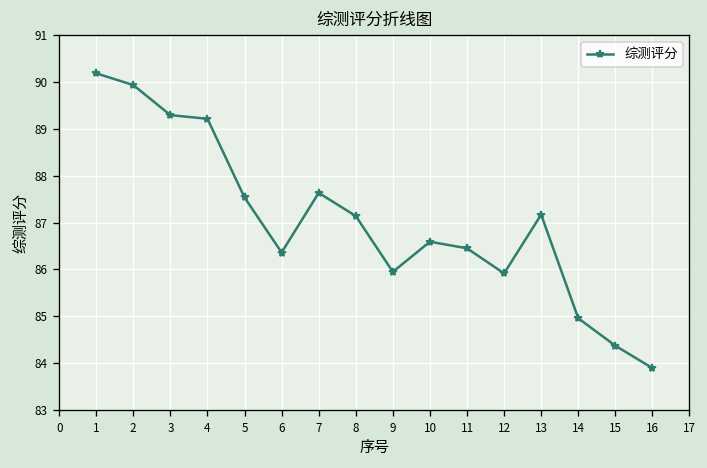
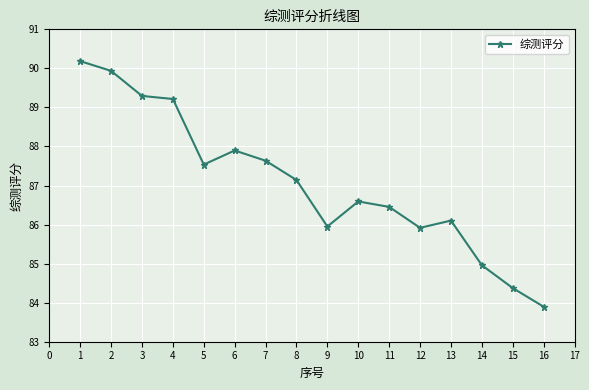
  {
    "1": 90.2,
    "2": 89.9,
    "3": 89.3,
    "4": 89.2,
    "5": 87.5,
-   "6": 86.4,
+   "6": 87.9,
    "7": 87.6,
    "8": 87.1,
    "9": 85.9,
    "10": 86.6,
    "11": 86.5,
    "12": 85.9,
-   "13": 87.2,
+   "13": 86.1,
    "14": 85.0,
    "15": 84.4,
    "16": 83.9
  }
